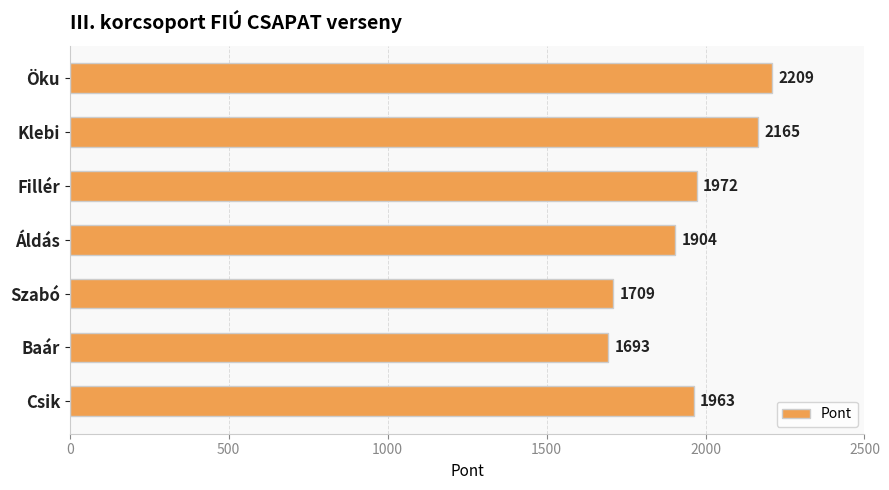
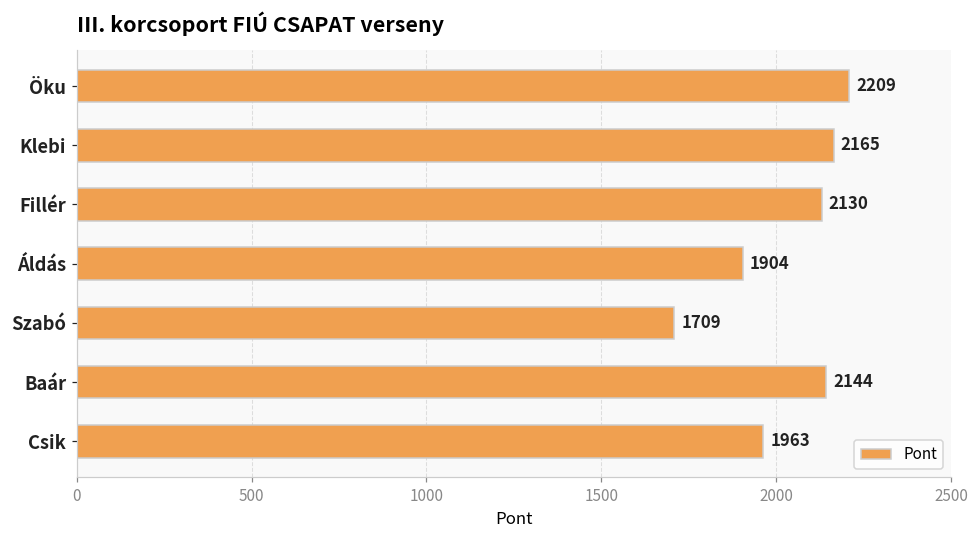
  {
    "Öku": 2209,
    "Klebi": 2165,
-   "Fillér": 1972,
+   "Fillér": 2130,
    "Áldás": 1904,
    "Szabó": 1709,
-   "Baár": 1693,
+   "Baár": 2144,
    "Csik": 1963
  }
